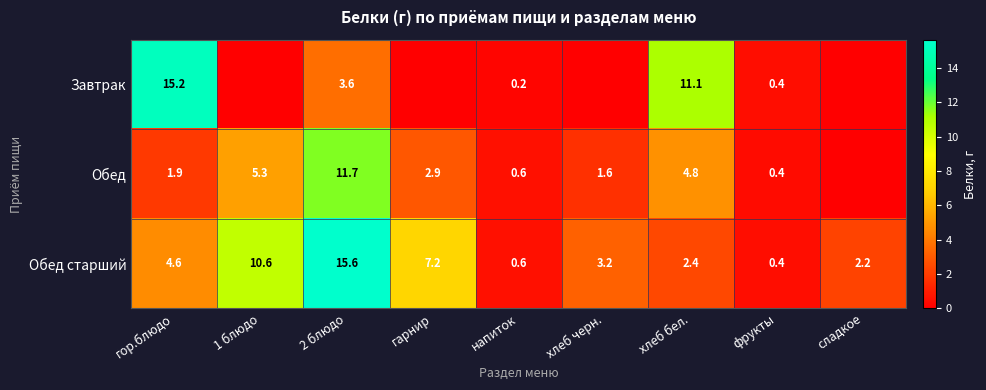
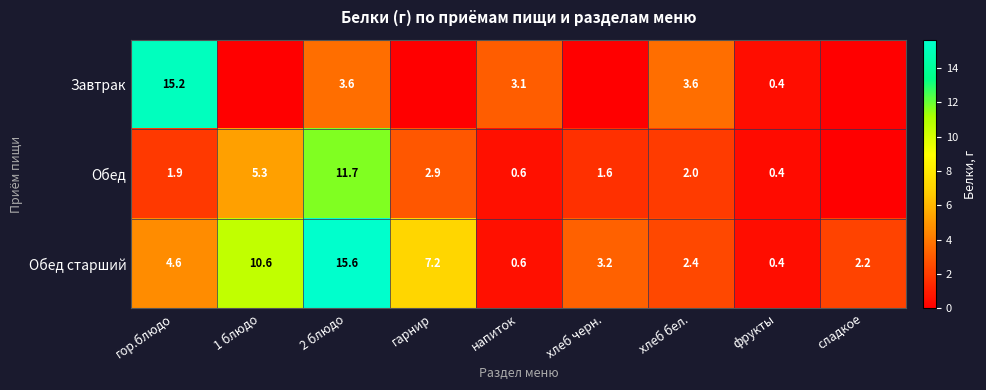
  {
    "Завтрак": {
      "гор.блюдо": 15.2,
      "2 блюдо": 3.6,
-     "напиток": 0.2,
-     "хлеб бел.": 11.1,
+     "напиток": 3.1,
+     "хлеб бел.": 3.6,
      "фрукты": 0.4
    },
    "Обед": {
      "гор.блюдо": 1.9,
      "1 блюдо": 5.3,
      "2 блюдо": 11.7,
      "гарнир": 2.9,
      "напиток": 0.6,
      "хлеб черн.": 1.6,
-     "хлеб бел.": 4.8,
+     "хлеб бел.": 2.0,
      "фрукты": 0.4
    },
    "Обед старший": {
      "гор.блюдо": 4.6,
      "1 блюдо": 10.6,
      "2 блюдо": 15.6,
      "гарнир": 7.2,
      "напиток": 0.6,
      "хлеб черн.": 3.2,
      "хлеб бел.": 2.4,
      "фрукты": 0.4,
      "сладкое": 2.2
    }
  }
